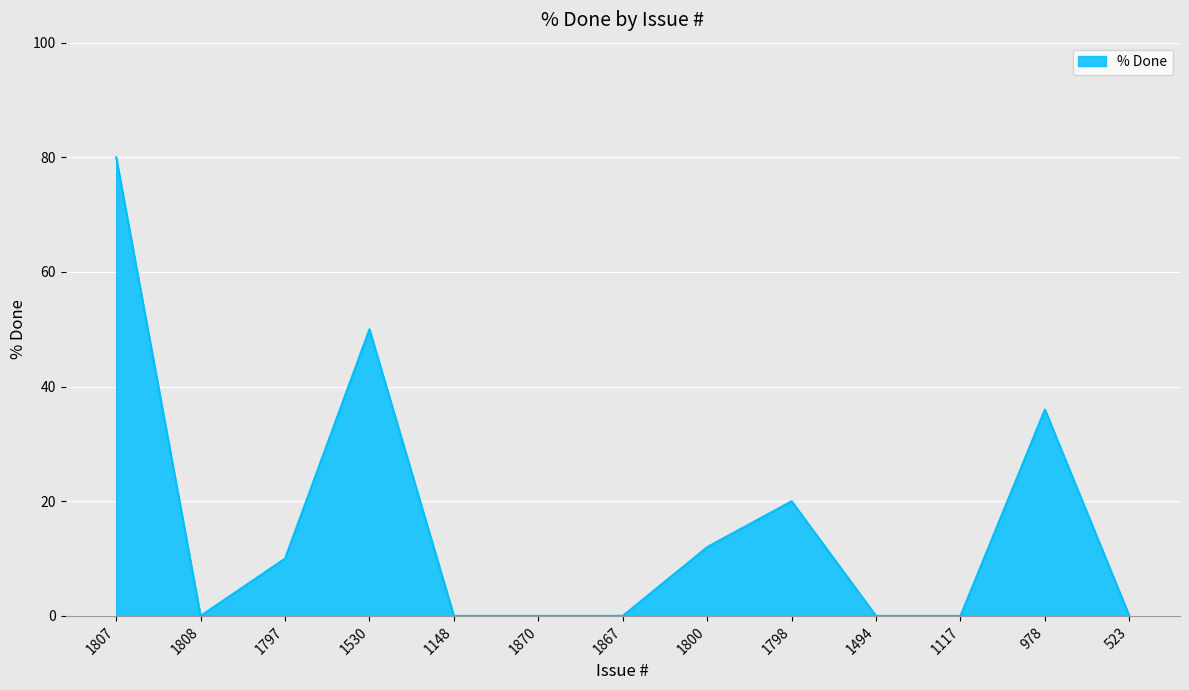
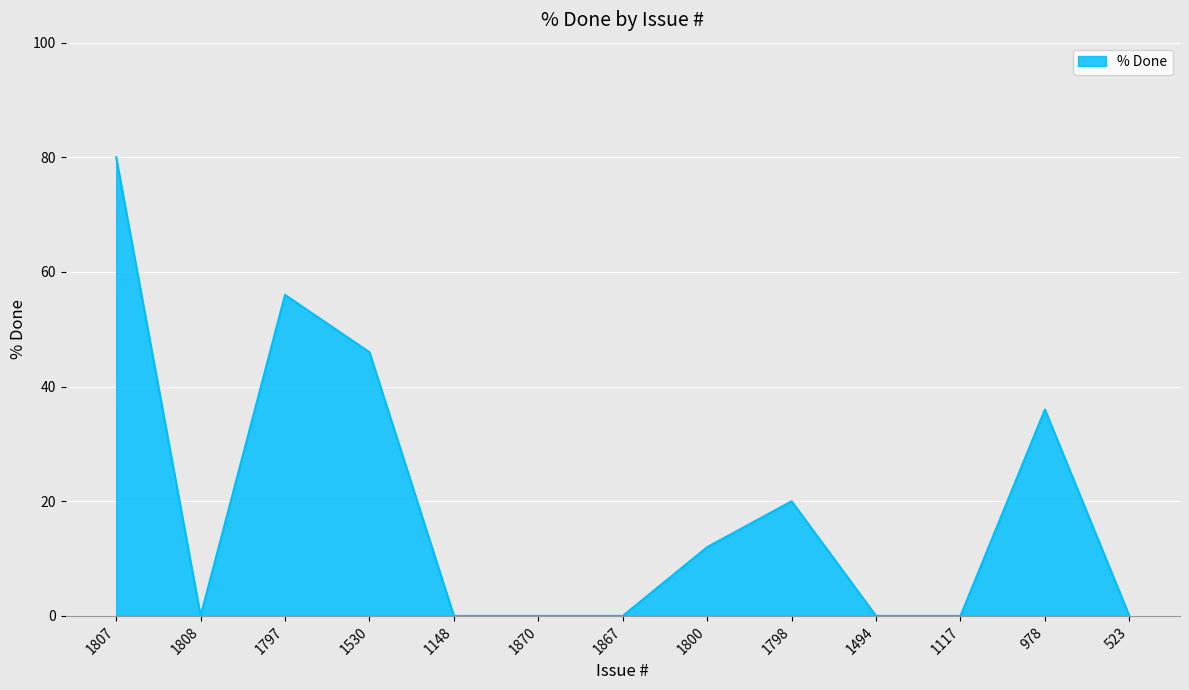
  {
    "1807": 80,
    "1808": 0,
-   "1797": 10,
-   "1530": 50,
+   "1797": 56,
+   "1530": 46,
    "1148": 0,
    "1870": 0,
    "1867": 0,
    "1800": 12,
    "1798": 20,
    "1494": 0,
    "1117": 0,
    "978": 36,
    "523": 0
  }
